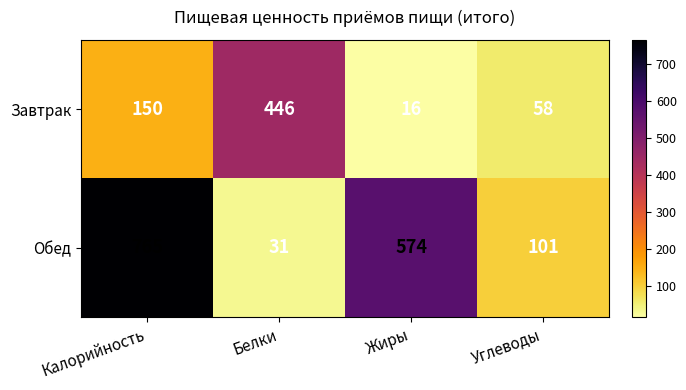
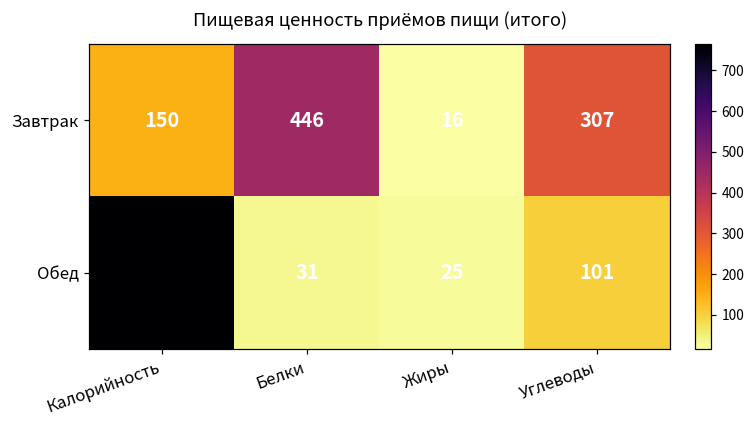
  {
    "Завтрак": {
      "Калорийность": 150,
      "Белки": 446,
      "Жиры": 16,
-     "Углеводы": 58
+     "Углеводы": 307
    },
    "Обед": {
      "Белки": 31,
-     "Жиры": 574,
+     "Жиры": 25,
      "Углеводы": 101
    }
  }
